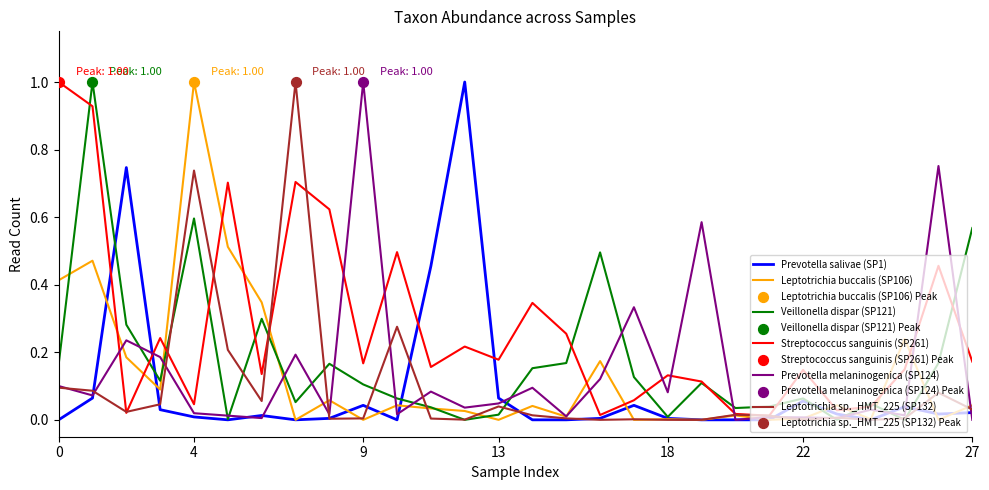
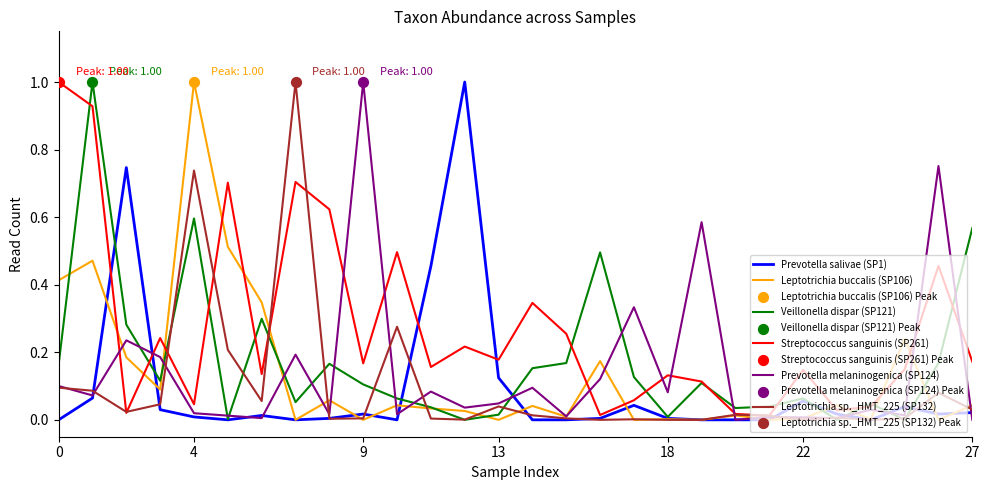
  {
    "Prevotella salivae (SP1)": {
      "0": 0.00,
      "4": 0.01,
-     "9": 0.04,
-     "13": 0.06,
+     "9": 0.02,
+     "13": 0.12,
      "27": 0.02
    }
  }
